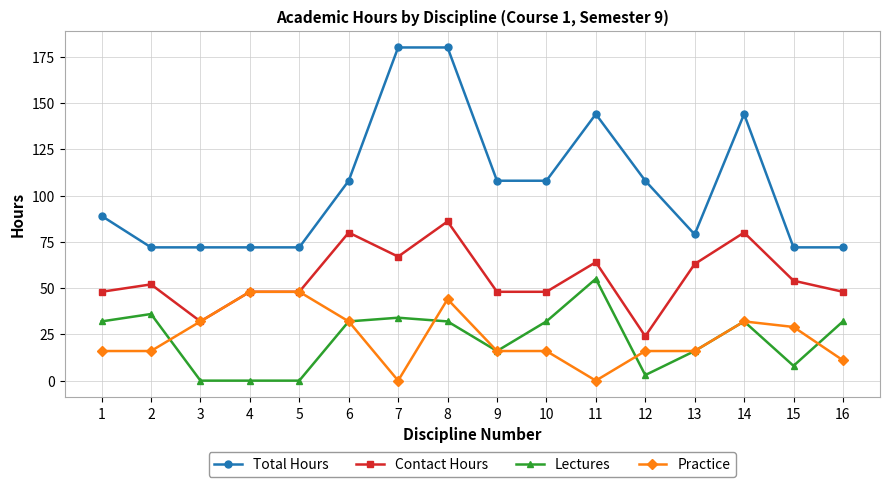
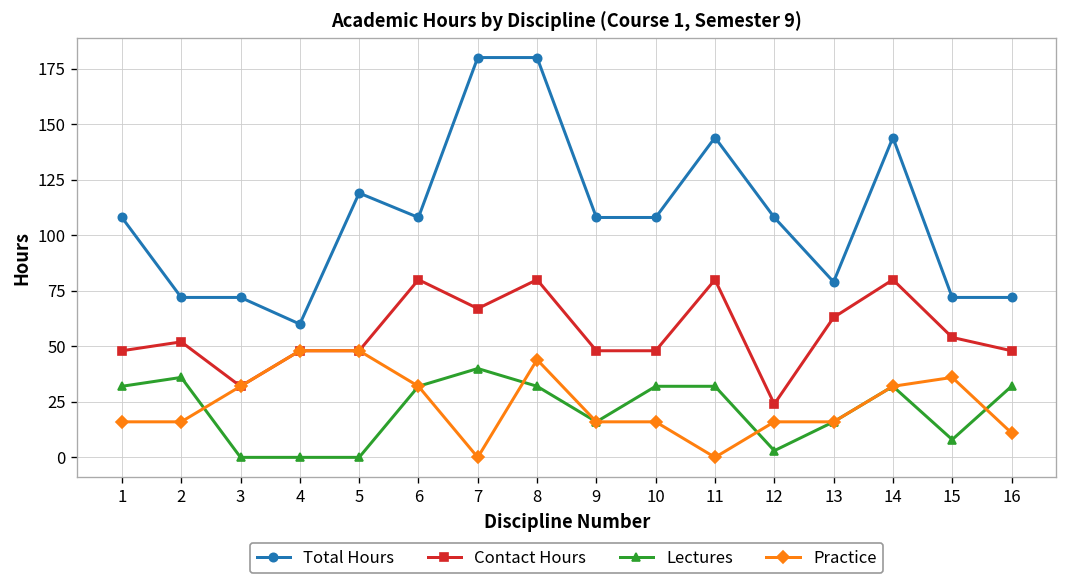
  {
    "Total Hours": {
-     "1": 89,
+     "1": 108,
      "2": 72,
      "3": 72,
-     "4": 72,
-     "5": 72,
+     "4": 60,
+     "5": 119,
      "6": 108,
      "7": 180,
      "8": 180,
      "9": 108,
      "10": 108,
      "11": 144,
      "12": 108,
      "13": 79,
      "14": 144,
      "15": 72,
      "16": 72
    },
    "Contact Hours": {
      "1": 48,
      "2": 52,
      "6": 80,
      "7": 67,
-     "8": 86,
+     "8": 80,
      "9": 48,
      "10": 48,
-     "11": 64,
+     "11": 80,
      "12": 24,
      "13": 63,
      "14": 80,
      "15": 54,
      "16": 48
    },
    "Lectures": {
      "1": 32,
      "2": 36,
      "3": 0,
      "4": 0,
      "5": 0,
-     "7": 34,
+     "7": 40,
      "8": 32,
      "10": 32,
-     "11": 55,
+     "11": 32,
      "12": 3,
      "15": 8,
      "16": 32
    },
    "Practice": {
      "1": 16,
      "2": 16,
      "7": 0,
      "8": 44,
      "10": 16,
      "11": 0,
      "12": 16,
-     "15": 29,
+     "15": 36,
      "16": 11
    }
  }
